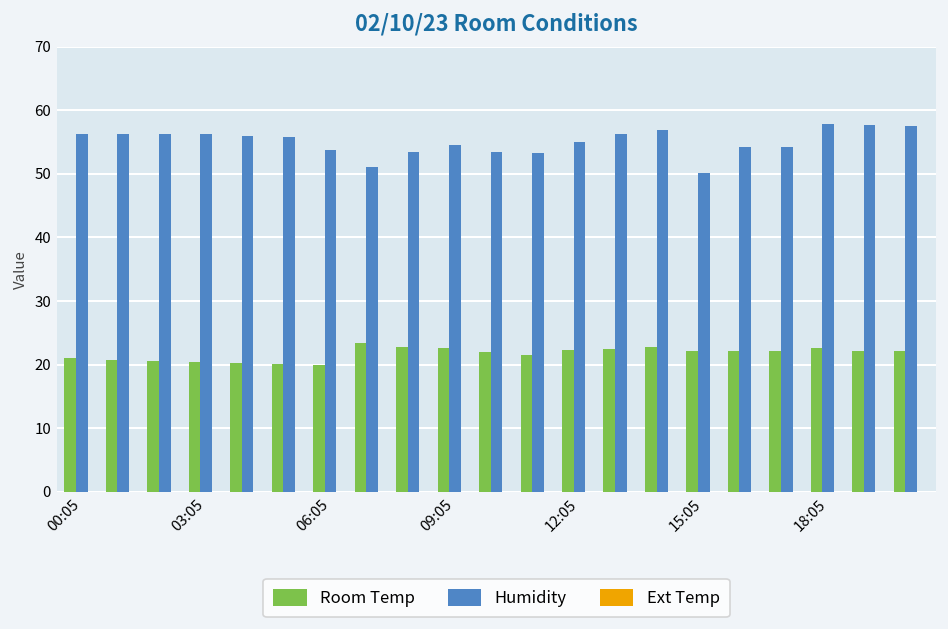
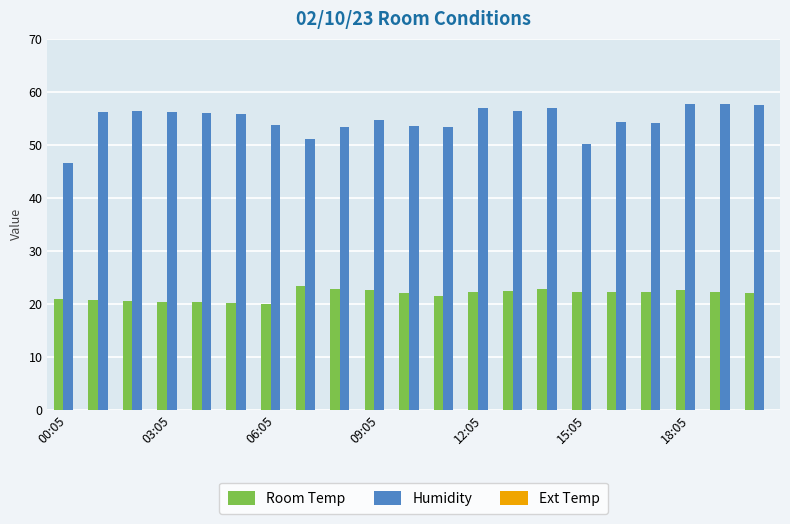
  {
    "Humidity": {
-     "00:05": 56,
+     "00:05": 47,
      "03:05": 56,
      "06:05": 54,
      "09:05": 55,
-     "12:05": 55,
+     "12:05": 57,
      "15:05": 50,
      "18:05": 58
    }
  }
